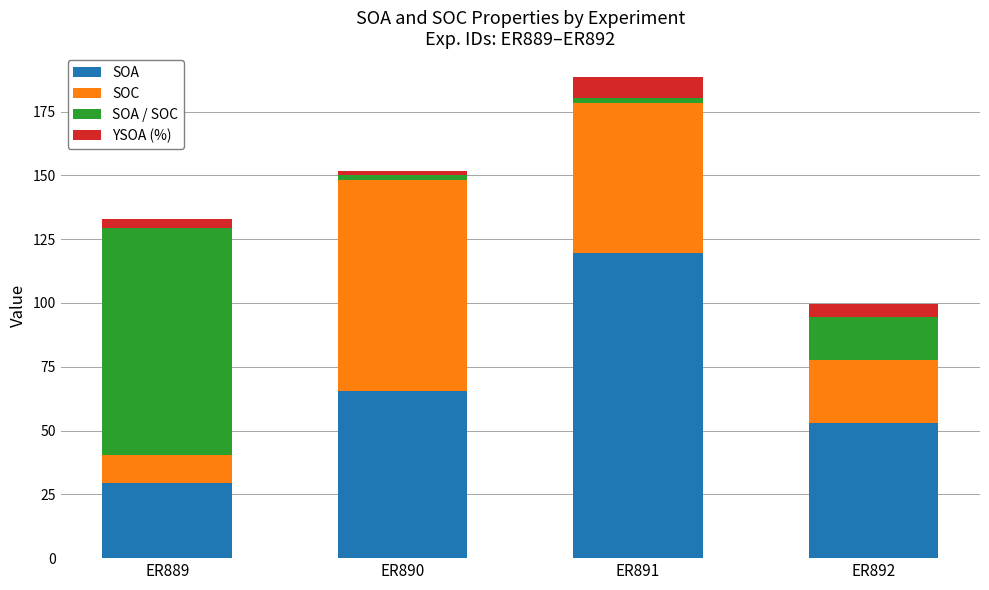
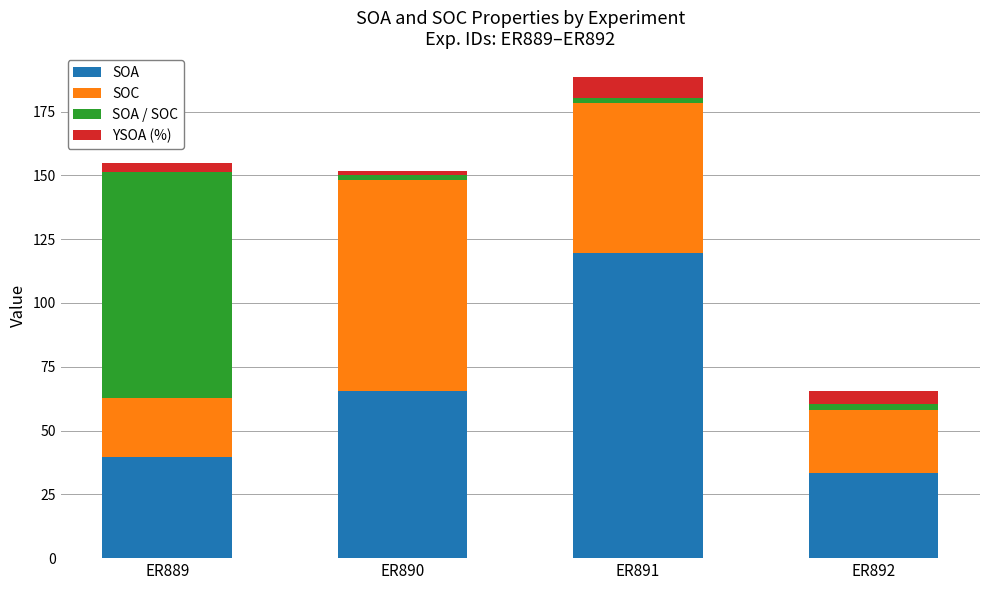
  {
    "SOA": {
-     "ER889": 30,
+     "ER889": 40,
      "ER890": 66,
      "ER891": 120,
-     "ER892": 53
+     "ER892": 33
    },
    "SOC": {
-     "ER889": 11,
+     "ER889": 23,
      "ER890": 83,
      "ER891": 59,
      "ER892": 25
    },
    "SOA / SOC": {
      "ER889": 89,
      "ER890": 2,
      "ER891": 2,
-     "ER892": 17
+     "ER892": 2
    },
    "YSOA (%)": {
      "ER889": 4,
      "ER890": 2,
      "ER891": 8,
      "ER892": 5
    }
  }
